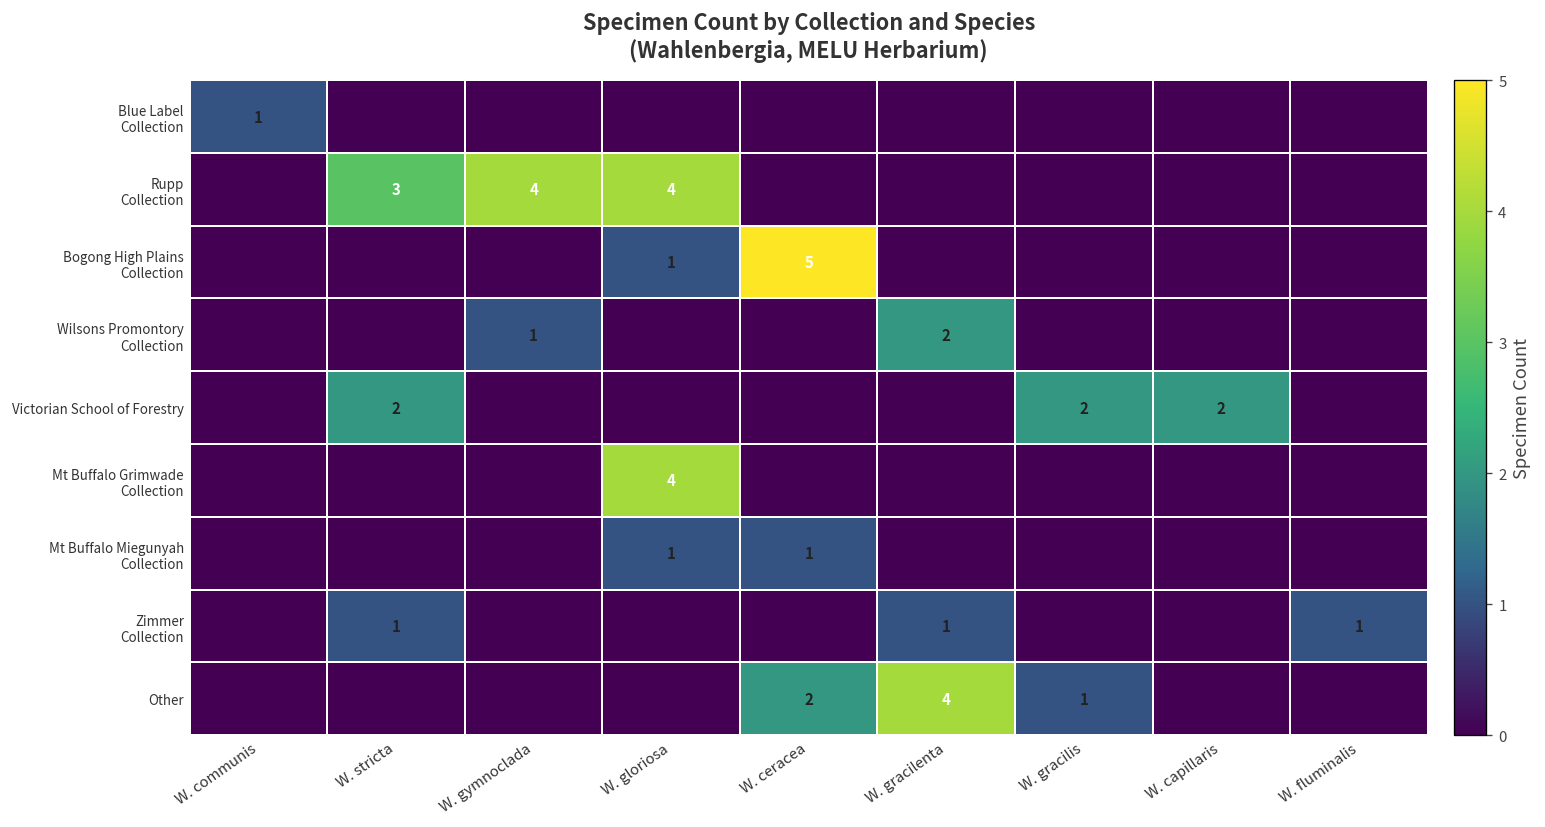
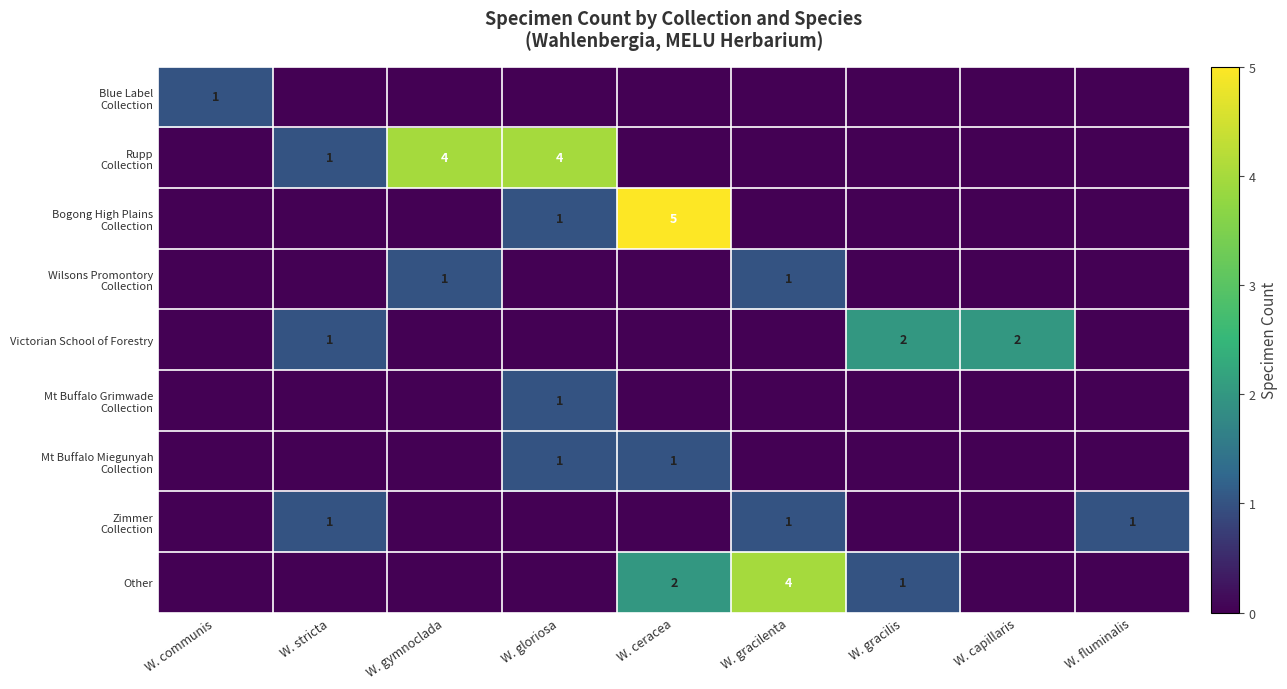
  {
    "Blue Label Collection": {
      "W. communis": 1
    },
    "Rupp Collection": {
-     "W. stricta": 3,
+     "W. stricta": 1,
      "W. gymnoclada": 4,
      "W. gloriosa": 4
    },
    "Bogong High Plains Collection": {
      "W. gloriosa": 1,
      "W. ceracea": 5
    },
    "Wilsons Promontory Collection": {
      "W. gymnoclada": 1,
-     "W. gracilenta": 2
+     "W. gracilenta": 1
    },
    "Victorian School of Forestry": {
-     "W. stricta": 2,
+     "W. stricta": 1,
      "W. gracilis": 2,
      "W. capillaris": 2
    },
    "Mt Buffalo Grimwade Collection": {
-     "W. gloriosa": 4
+     "W. gloriosa": 1
    },
    "Mt Buffalo Miegunyah Collection": {
      "W. gloriosa": 1,
      "W. ceracea": 1
    },
    "Zimmer Collection": {
      "W. stricta": 1,
      "W. gracilenta": 1,
      "W. fluminalis": 1
    },
    "Other": {
      "W. ceracea": 2,
      "W. gracilenta": 4,
      "W. gracilis": 1
    }
  }
